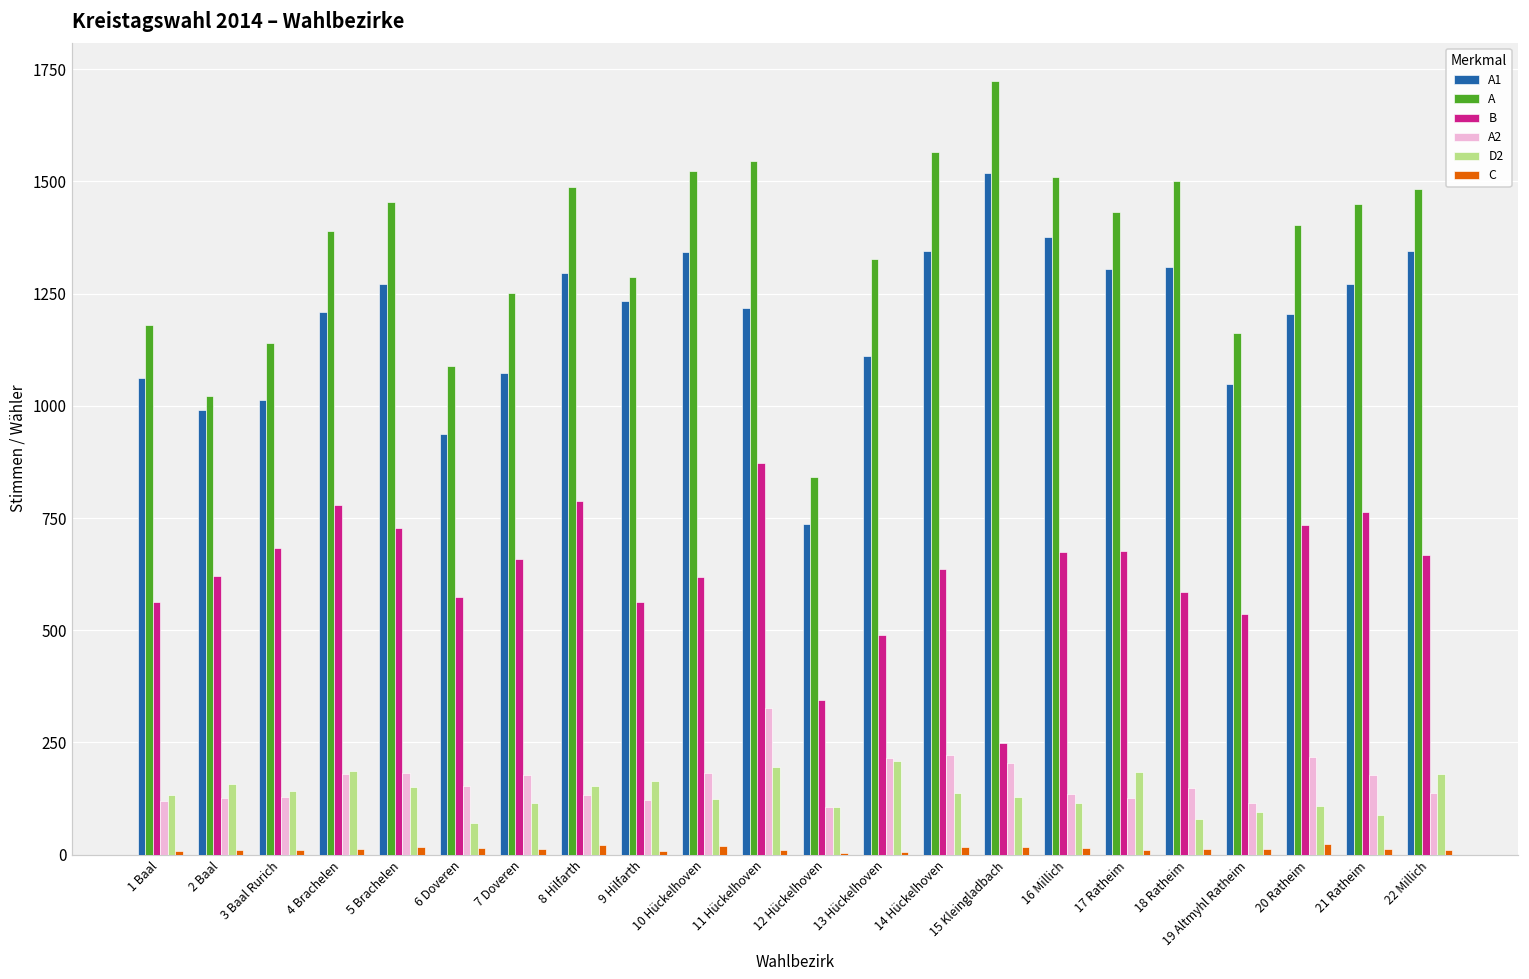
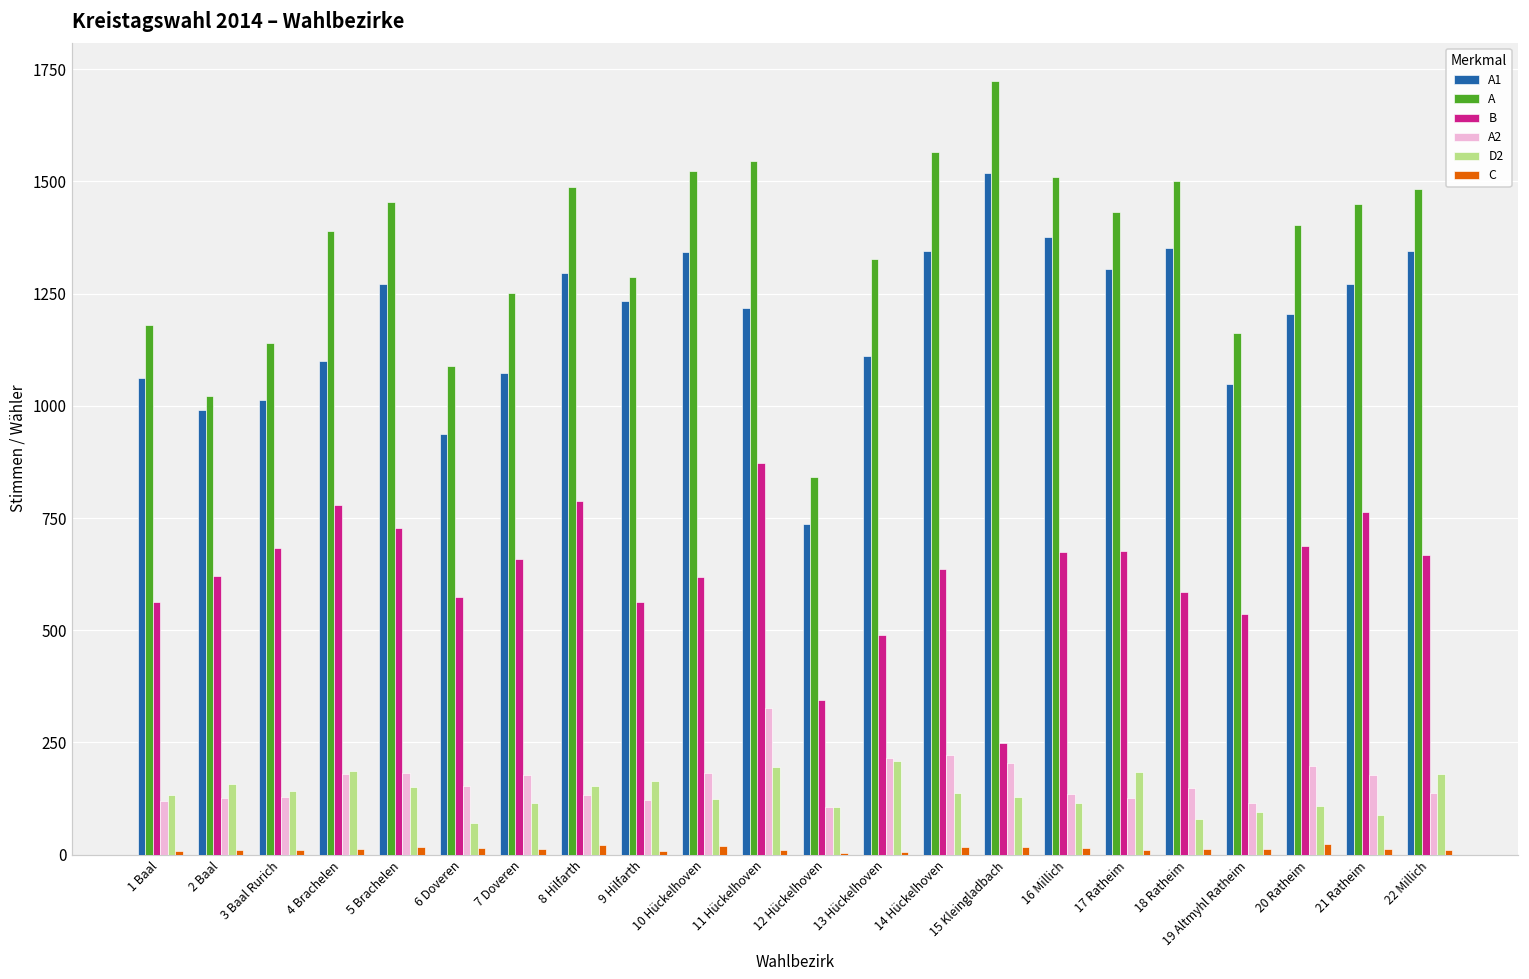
  {
    "A1": {
      "1 Baal": 1060,
      "2 Baal": 990,
      "3 Baal Rurich": 1010,
-     "4 Brachelen": 1210,
+     "4 Brachelen": 1100,
      "5 Brachelen": 1270,
      "6 Doveren": 940,
      "7 Doveren": 1070,
      "8 Hilfarth": 1300,
      "9 Hilfarth": 1230,
      "10 Hückelhoven": 1340,
      "11 Hückelhoven": 1220,
      "12 Hückelhoven": 740,
      "13 Hückelhoven": 1110,
      "14 Hückelhoven": 1340,
      "15 Kleingladbach": 1520,
      "16 Millich": 1380,
      "17 Ratheim": 1300,
-     "18 Ratheim": 1310,
+     "18 Ratheim": 1350,
      "19 Altmyhl Ratheim": 1050,
      "20 Ratheim": 1210,
      "21 Ratheim": 1270,
      "22 Millich": 1350
    },
    "A": {
      "1 Baal": 1180,
      "2 Baal": 1020,
      "3 Baal Rurich": 1140,
      "4 Brachelen": 1390,
      "5 Brachelen": 1450,
      "6 Doveren": 1090,
      "7 Doveren": 1250,
      "8 Hilfarth": 1490,
      "9 Hilfarth": 1290,
      "10 Hückelhoven": 1520,
      "11 Hückelhoven": 1550,
      "12 Hückelhoven": 840,
      "13 Hückelhoven": 1330,
      "14 Hückelhoven": 1570,
      "15 Kleingladbach": 1720,
      "16 Millich": 1510,
      "17 Ratheim": 1430,
      "18 Ratheim": 1500,
      "19 Altmyhl Ratheim": 1160,
      "20 Ratheim": 1400,
      "21 Ratheim": 1450,
      "22 Millich": 1480
    },
    "B": {
      "1 Baal": 560,
      "2 Baal": 620,
      "3 Baal Rurich": 680,
      "4 Brachelen": 780,
      "5 Brachelen": 730,
      "6 Doveren": 570,
      "7 Doveren": 660,
      "8 Hilfarth": 790,
      "9 Hilfarth": 560,
      "10 Hückelhoven": 620,
      "11 Hückelhoven": 870,
      "12 Hückelhoven": 340,
      "13 Hückelhoven": 490,
      "14 Hückelhoven": 640,
      "15 Kleingladbach": 250,
      "16 Millich": 680,
      "17 Ratheim": 680,
      "18 Ratheim": 590,
      "19 Altmyhl Ratheim": 540,
-     "20 Ratheim": 730,
+     "20 Ratheim": 690,
      "21 Ratheim": 760,
      "22 Millich": 670
    },
    "A2": {
      "1 Baal": 120,
      "2 Baal": 130,
      "3 Baal Rurich": 130,
      "4 Brachelen": 180,
      "5 Brachelen": 180,
      "6 Doveren": 150,
      "7 Doveren": 180,
      "8 Hilfarth": 130,
      "9 Hilfarth": 120,
      "10 Hückelhoven": 180,
      "11 Hückelhoven": 330,
      "12 Hückelhoven": 110,
      "13 Hückelhoven": 220,
      "14 Hückelhoven": 220,
      "15 Kleingladbach": 200,
      "16 Millich": 140,
      "17 Ratheim": 130,
      "18 Ratheim": 150,
      "19 Altmyhl Ratheim": 120,
-     "20 Ratheim": 220,
+     "20 Ratheim": 200,
      "21 Ratheim": 180,
      "22 Millich": 140
    },
    "D2": {
      "1 Baal": 130,
      "2 Baal": 160,
      "3 Baal Rurich": 140,
      "4 Brachelen": 190,
      "5 Brachelen": 150,
      "6 Doveren": 70,
      "7 Doveren": 120,
      "8 Hilfarth": 150,
      "9 Hilfarth": 160,
      "10 Hückelhoven": 120,
      "11 Hückelhoven": 190,
      "12 Hückelhoven": 110,
      "13 Hückelhoven": 210,
      "14 Hückelhoven": 140,
      "15 Kleingladbach": 130,
      "16 Millich": 120,
      "17 Ratheim": 180,
      "18 Ratheim": 80,
      "19 Altmyhl Ratheim": 100,
      "20 Ratheim": 110,
      "21 Ratheim": 90,
      "22 Millich": 180
    },
    "C": {
      "1 Baal": 10,
      "2 Baal": 10,
      "3 Baal Rurich": 10,
      "4 Brachelen": 10,
      "5 Brachelen": 20,
      "6 Doveren": 20,
      "7 Doveren": 10,
      "8 Hilfarth": 20,
      "9 Hilfarth": 10,
      "10 Hückelhoven": 20,
      "11 Hückelhoven": 10,
      "14 Hückelhoven": 20,
      "15 Kleingladbach": 20,
      "16 Millich": 20,
      "17 Ratheim": 10,
      "18 Ratheim": 10,
      "19 Altmyhl Ratheim": 10,
      "20 Ratheim": 20,
      "21 Ratheim": 10,
      "22 Millich": 10
    }
  }
